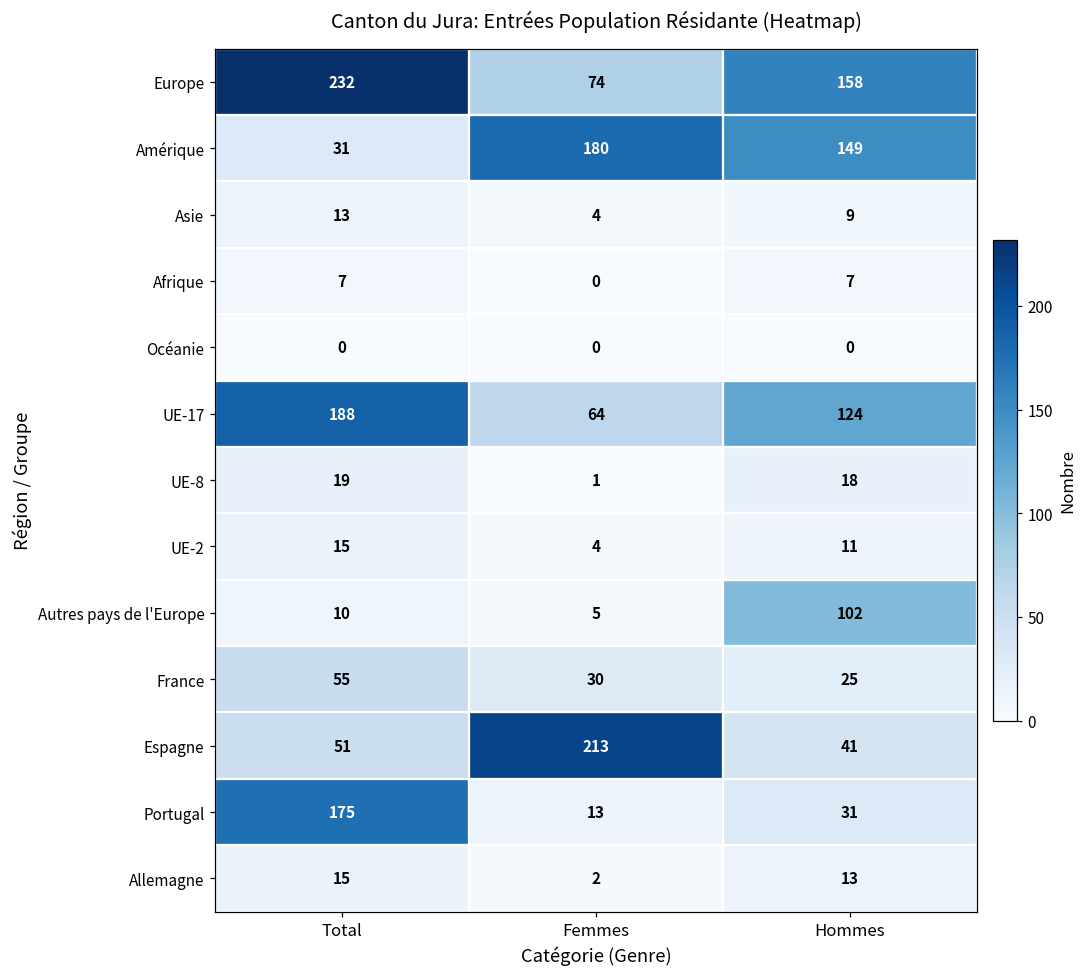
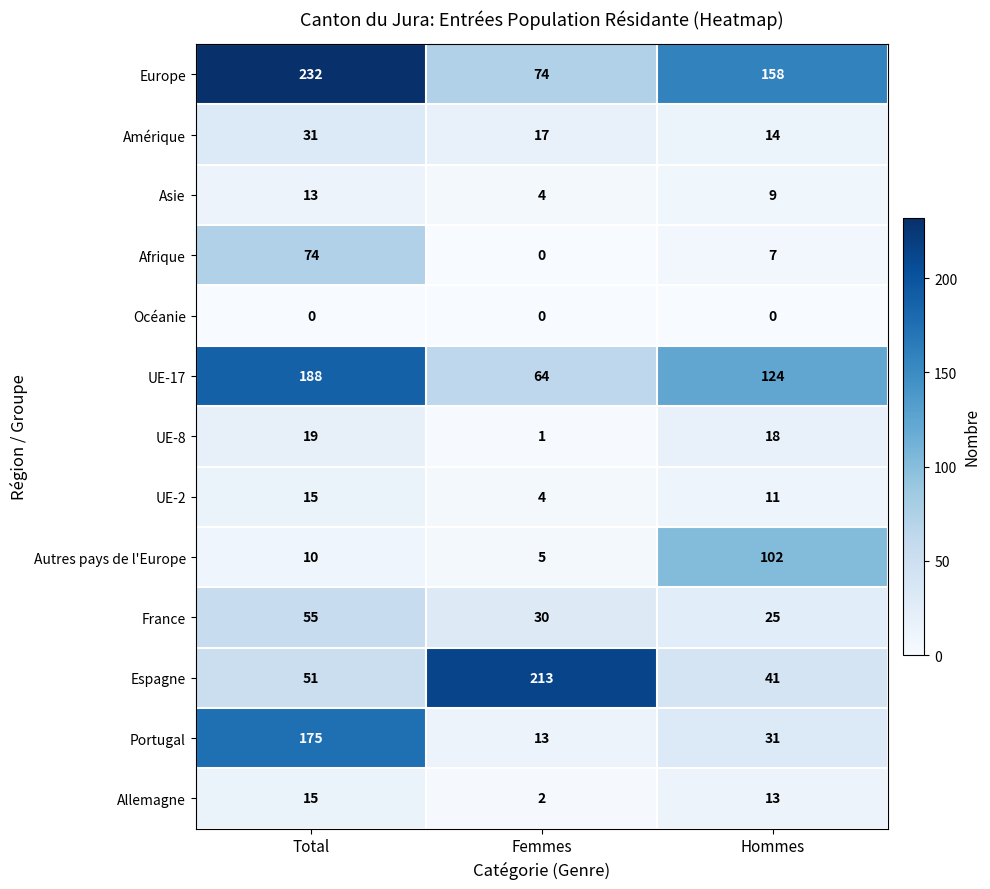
  {
    "Europe": {
      "Total": 232,
      "Femmes": 74,
      "Hommes": 158
    },
    "Amérique": {
      "Total": 31,
-     "Femmes": 180,
-     "Hommes": 149
+     "Femmes": 17,
+     "Hommes": 14
    },
    "Asie": {
      "Total": 13,
      "Femmes": 4,
      "Hommes": 9
    },
    "Afrique": {
-     "Total": 7,
+     "Total": 74,
      "Femmes": 0,
      "Hommes": 7
    },
    "Océanie": {
      "Total": 0,
      "Femmes": 0,
      "Hommes": 0
    },
    "UE-17": {
      "Total": 188,
      "Femmes": 64,
      "Hommes": 124
    },
    "UE-8": {
      "Total": 19,
      "Femmes": 1,
      "Hommes": 18
    },
    "UE-2": {
      "Total": 15,
      "Femmes": 4,
      "Hommes": 11
    },
    "Autres pays de l'Europe": {
      "Total": 10,
      "Femmes": 5,
      "Hommes": 102
    },
    "France": {
      "Total": 55,
      "Femmes": 30,
      "Hommes": 25
    },
    "Espagne": {
      "Total": 51,
      "Femmes": 213,
      "Hommes": 41
    },
    "Portugal": {
      "Total": 175,
      "Femmes": 13,
      "Hommes": 31
    },
    "Allemagne": {
      "Total": 15,
      "Femmes": 2,
      "Hommes": 13
    }
  }
